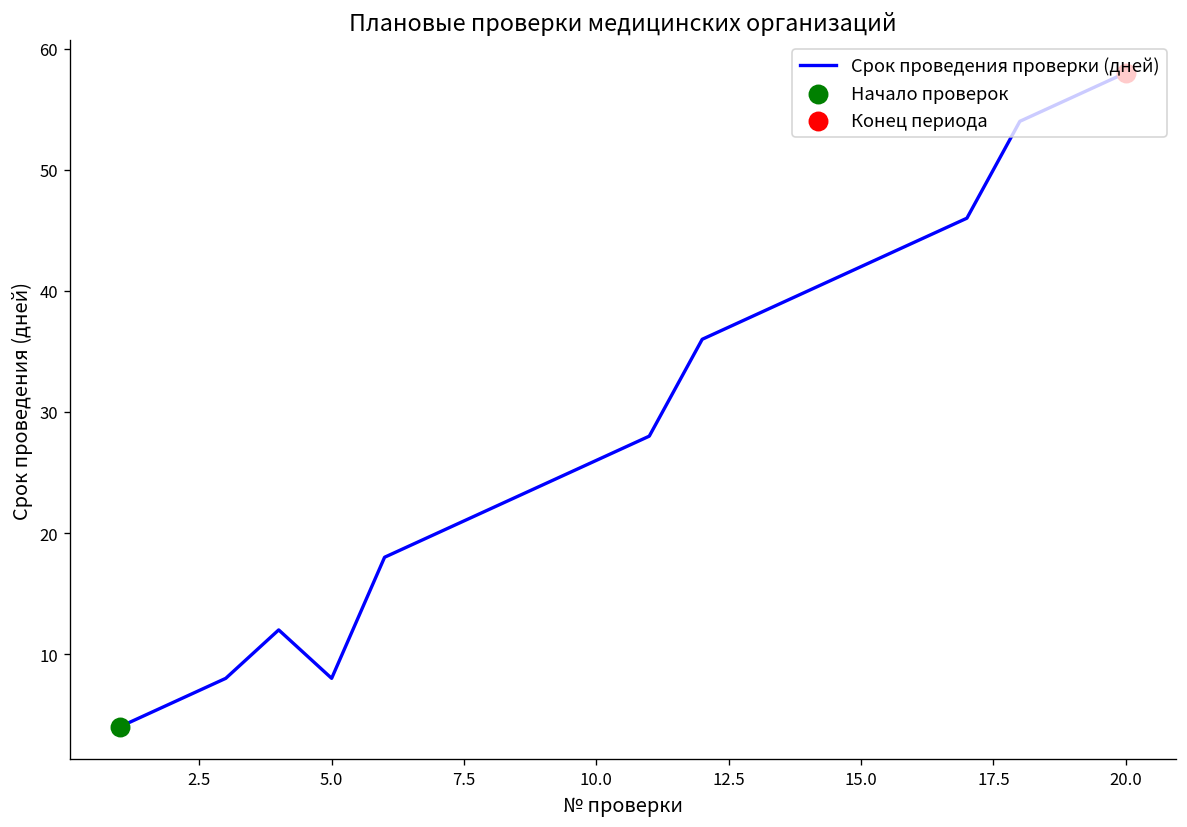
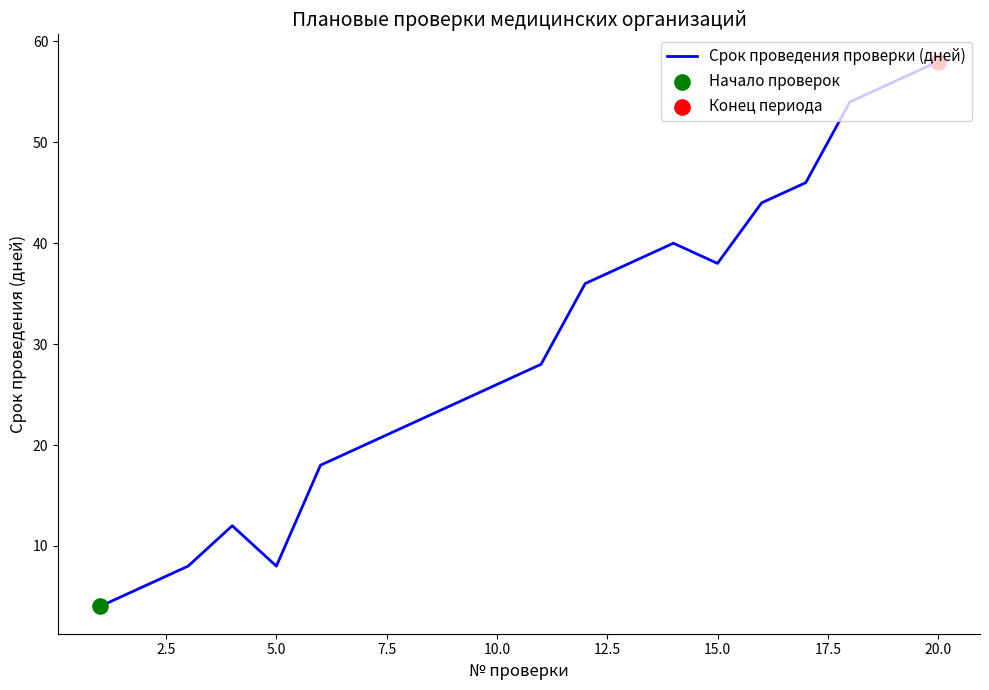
  {
    "Срок проведения проверки (дней)": {
      "5.0": 8.0,
      "10.0": 26.0,
-     "15.0": 42.0
+     "15.0": 38.0
    }
  }
